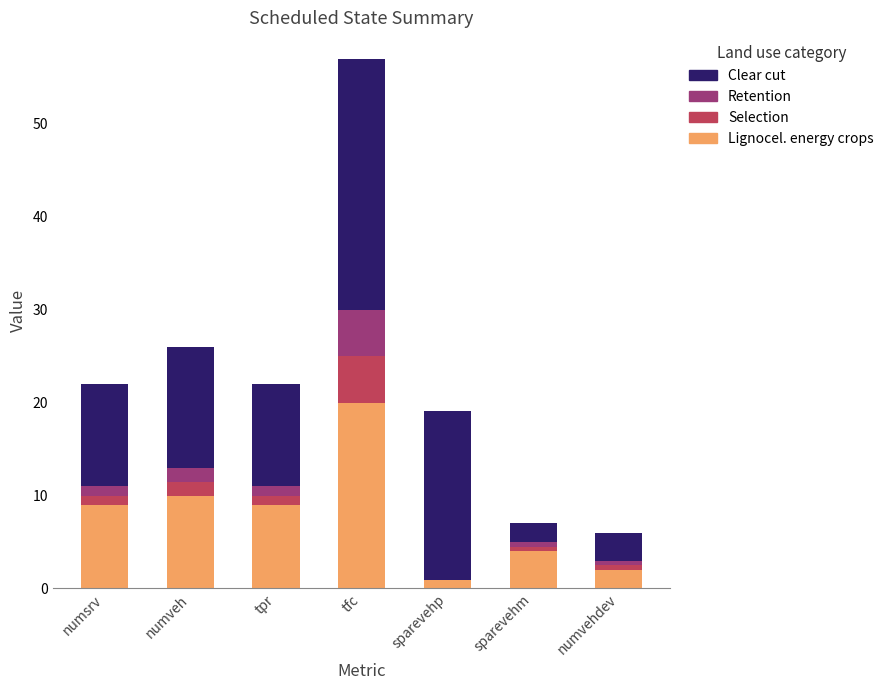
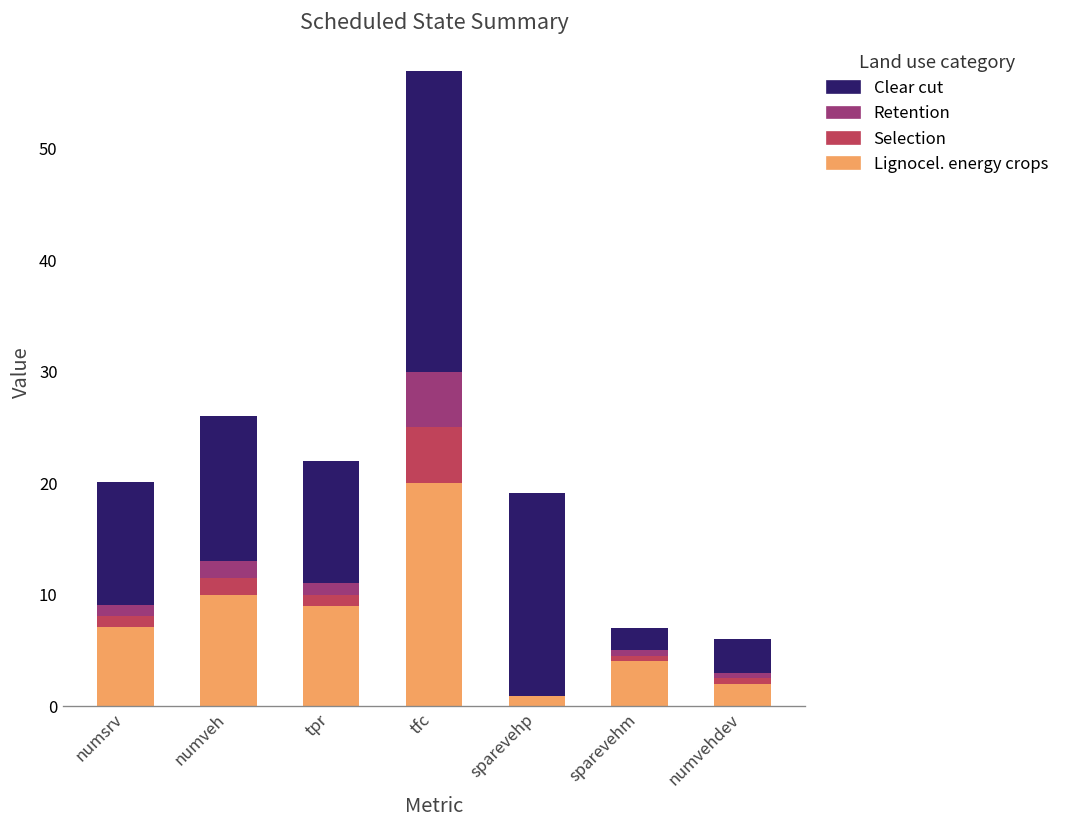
  {
    "Lignocel. energy crops": {
-     "numsrv": 9,
+     "numsrv": 7,
      "numveh": 10,
      "tpr": 9,
      "tfc": 20,
      "sparevehp": 1,
      "sparevehm": 4,
      "numvehdev": 2
    },
    "Clear cut": {
      "numsrv": 11,
      "numveh": 13,
      "tpr": 11,
      "tfc": 27,
      "sparevehp": 18,
      "sparevehm": 2,
      "numvehdev": 3
    }
  }
